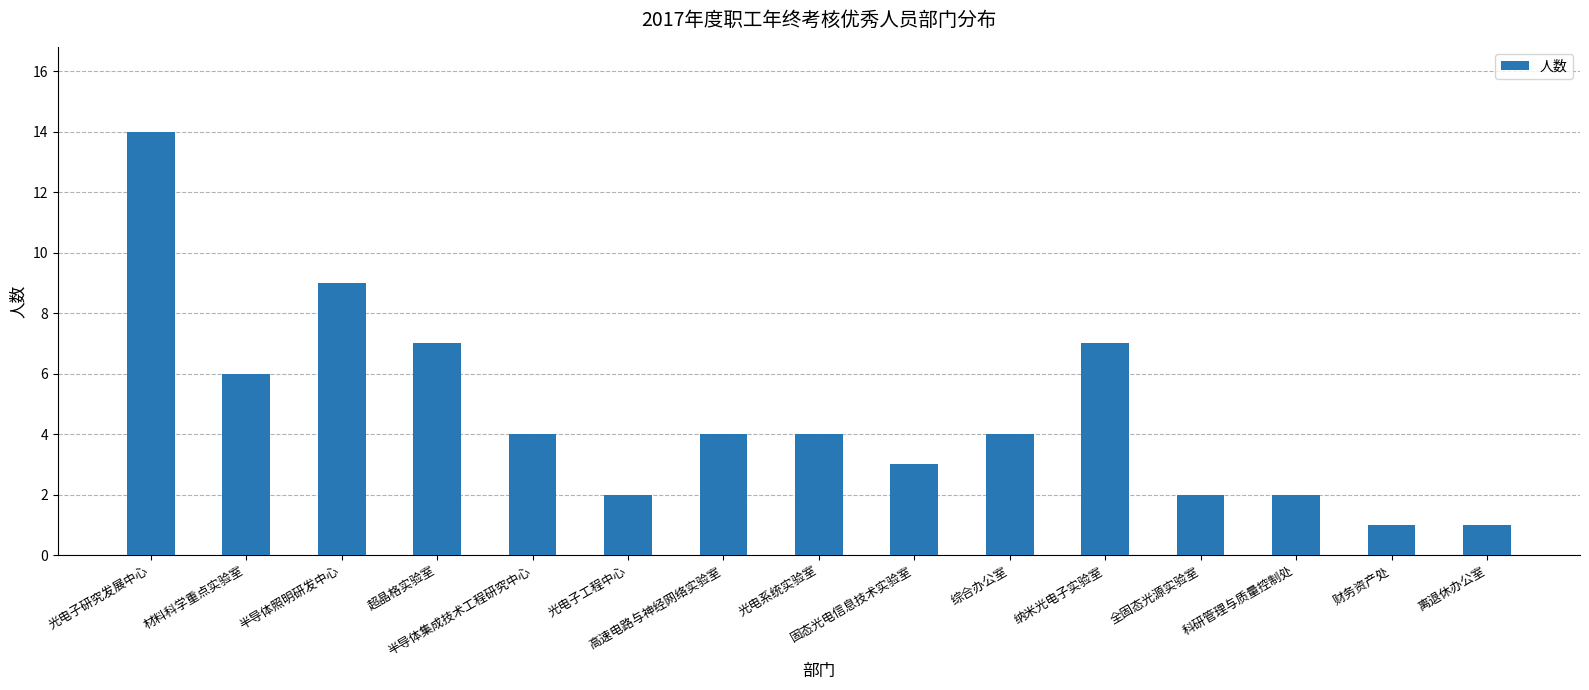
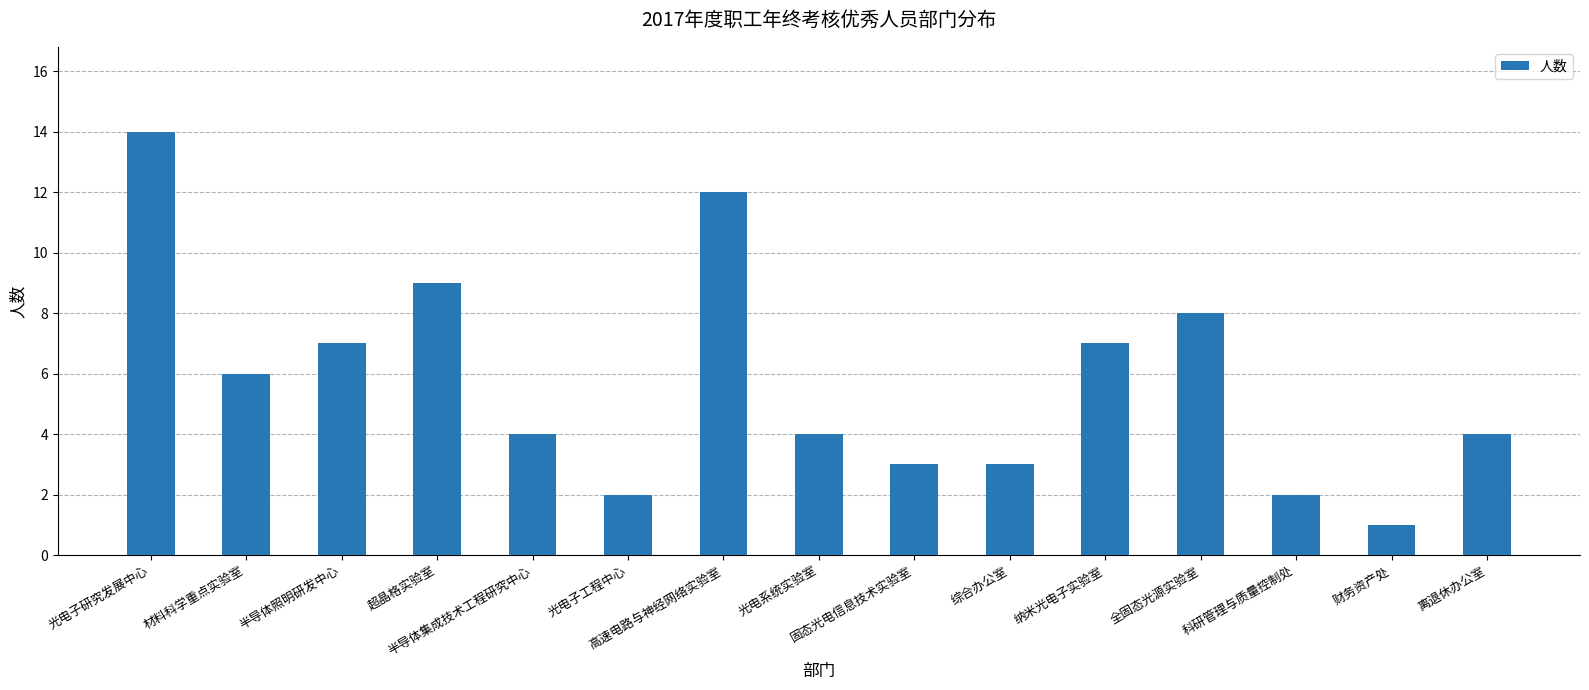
  {
    "光电子研究发展中心": 14,
    "材料科学重点实验室": 6,
-   "半导体照明研发中心": 9,
-   "超晶格实验室": 7,
+   "半导体照明研发中心": 7,
+   "超晶格实验室": 9,
    "半导体集成技术工程研究中心": 4,
    "光电子工程中心": 2,
-   "高速电路与神经网络实验室": 4,
+   "高速电路与神经网络实验室": 12,
    "光电系统实验室": 4,
    "固态光电信息技术实验室": 3,
-   "综合办公室": 4,
+   "综合办公室": 3,
    "纳米光电子实验室": 7,
-   "全固态光源实验室": 2,
+   "全固态光源实验室": 8,
    "科研管理与质量控制处": 2,
    "财务资产处": 1,
-   "离退休办公室": 1
+   "离退休办公室": 4
  }
